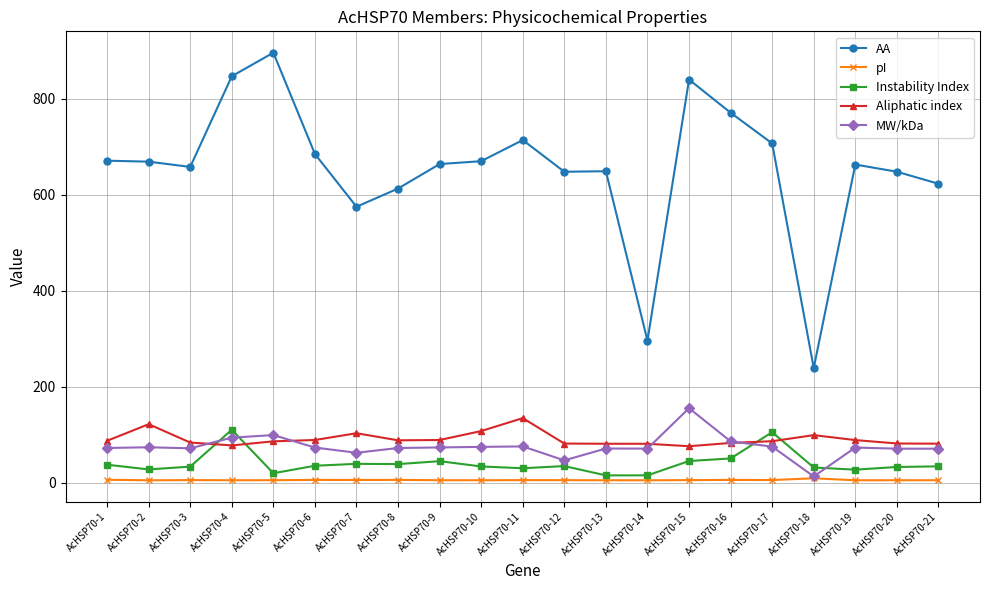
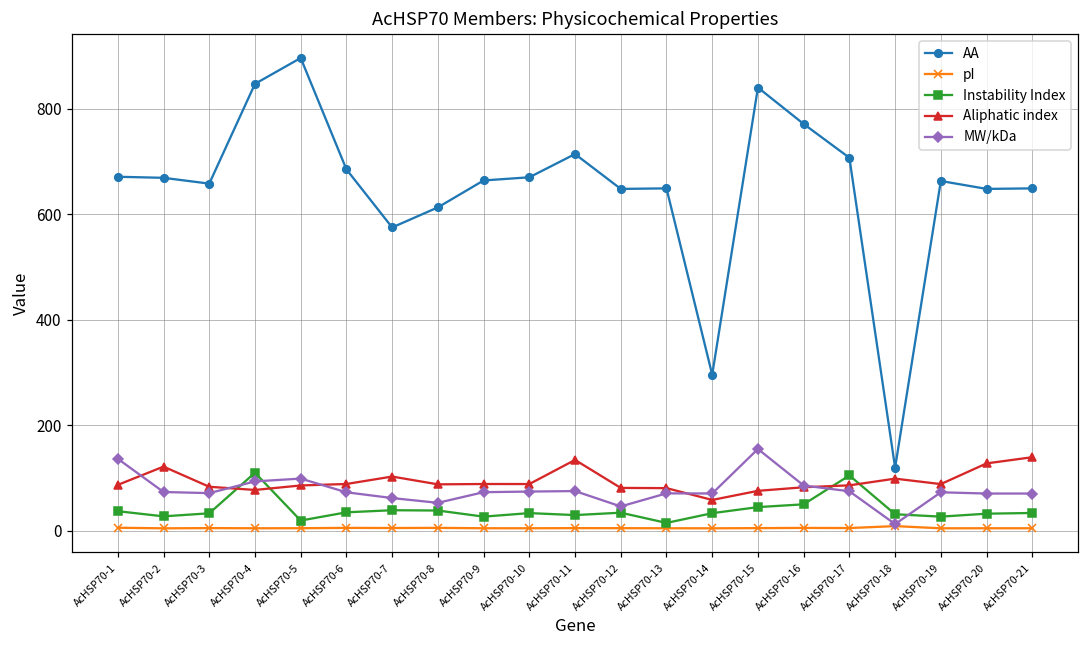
  {
    "AA": {
      "AcHSP70-1": 670,
      "AcHSP70-2": 670,
      "AcHSP70-3": 660,
      "AcHSP70-4": 850,
      "AcHSP70-5": 900,
      "AcHSP70-6": 690,
      "AcHSP70-7": 580,
      "AcHSP70-8": 610,
      "AcHSP70-9": 660,
      "AcHSP70-10": 670,
      "AcHSP70-11": 710,
      "AcHSP70-12": 650,
      "AcHSP70-13": 650,
      "AcHSP70-14": 300,
      "AcHSP70-15": 840,
      "AcHSP70-16": 770,
      "AcHSP70-17": 710,
-     "AcHSP70-18": 240,
+     "AcHSP70-18": 120,
      "AcHSP70-19": 660,
      "AcHSP70-20": 650,
-     "AcHSP70-21": 620
+     "AcHSP70-21": 650
    },
    "pI": {
      "AcHSP70-1": 10,
      "AcHSP70-2": 10,
      "AcHSP70-3": 10,
      "AcHSP70-4": 10,
      "AcHSP70-5": 10,
      "AcHSP70-6": 10,
      "AcHSP70-7": 10,
      "AcHSP70-8": 10,
      "AcHSP70-9": 10,
      "AcHSP70-10": 10,
      "AcHSP70-11": 10,
      "AcHSP70-12": 10,
      "AcHSP70-13": 10,
      "AcHSP70-14": 10,
      "AcHSP70-15": 10,
      "AcHSP70-16": 10,
      "AcHSP70-17": 10,
      "AcHSP70-19": 10,
      "AcHSP70-20": 10,
      "AcHSP70-21": 10
    },
    "Instability Index": {
      "AcHSP70-1": 40,
      "AcHSP70-2": 30,
      "AcHSP70-3": 30,
      "AcHSP70-4": 110,
      "AcHSP70-5": 20,
      "AcHSP70-6": 40,
      "AcHSP70-7": 40,
      "AcHSP70-8": 40,
-     "AcHSP70-9": 40,
+     "AcHSP70-9": 30,
      "AcHSP70-10": 30,
      "AcHSP70-11": 30,
      "AcHSP70-12": 30,
      "AcHSP70-13": 20,
-     "AcHSP70-14": 20,
+     "AcHSP70-14": 30,
      "AcHSP70-15": 50,
      "AcHSP70-16": 50,
      "AcHSP70-17": 110,
      "AcHSP70-18": 30,
      "AcHSP70-19": 30,
      "AcHSP70-20": 30,
      "AcHSP70-21": 30
    },
    "Aliphatic index": {
      "AcHSP70-1": 90,
      "AcHSP70-2": 120,
      "AcHSP70-3": 80,
      "AcHSP70-4": 80,
      "AcHSP70-5": 90,
      "AcHSP70-6": 90,
      "AcHSP70-7": 100,
      "AcHSP70-8": 90,
      "AcHSP70-9": 90,
-     "AcHSP70-10": 110,
+     "AcHSP70-10": 90,
      "AcHSP70-11": 130,
      "AcHSP70-12": 80,
      "AcHSP70-13": 80,
-     "AcHSP70-14": 80,
+     "AcHSP70-14": 60,
      "AcHSP70-15": 80,
      "AcHSP70-17": 90,
      "AcHSP70-18": 100,
      "AcHSP70-19": 90,
-     "AcHSP70-20": 80,
-     "AcHSP70-21": 80
+     "AcHSP70-20": 130,
+     "AcHSP70-21": 140
    },
    "MW/kDa": {
-     "AcHSP70-1": 70,
+     "AcHSP70-1": 140,
      "AcHSP70-2": 70,
      "AcHSP70-3": 70,
      "AcHSP70-4": 90,
      "AcHSP70-5": 100,
      "AcHSP70-6": 70,
      "AcHSP70-7": 60,
-     "AcHSP70-8": 70,
+     "AcHSP70-8": 50,
      "AcHSP70-9": 70,
      "AcHSP70-10": 70,
      "AcHSP70-11": 80,
      "AcHSP70-12": 50,
      "AcHSP70-13": 70,
      "AcHSP70-14": 70,
      "AcHSP70-15": 160,
      "AcHSP70-17": 80,
      "AcHSP70-19": 70,
      "AcHSP70-20": 70,
      "AcHSP70-21": 70
    }
  }
